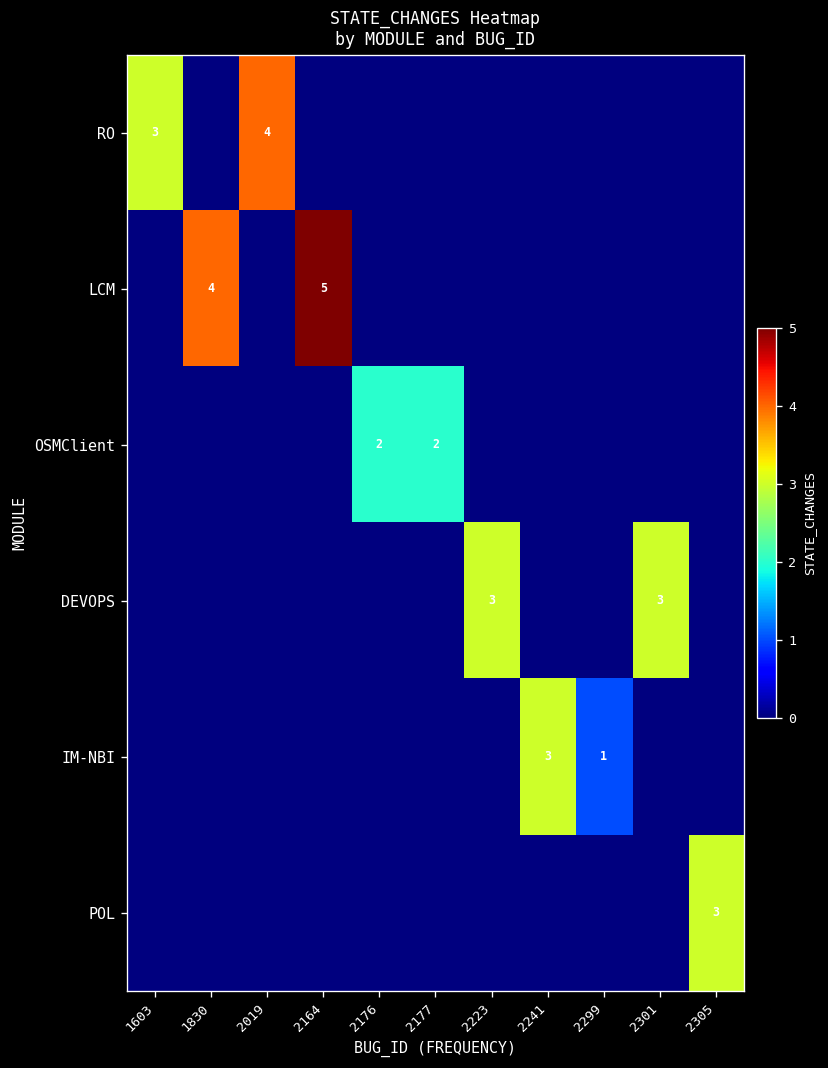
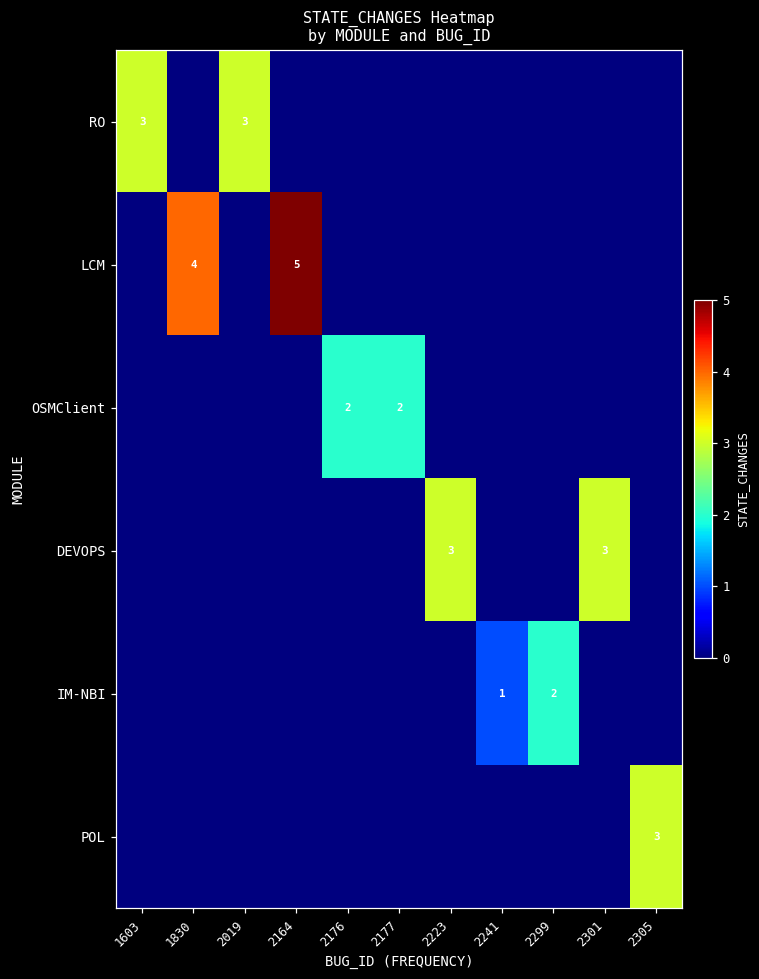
  {
    "RO": {
      "1603": 3,
-     "2019": 4
+     "2019": 3
    },
    "LCM": {
      "1830": 4,
      "2164": 5
    },
    "OSMClient": {
      "2176": 2,
      "2177": 2
    },
    "DEVOPS": {
      "2223": 3,
      "2301": 3
    },
    "IM-NBI": {
-     "2241": 3,
-     "2299": 1
+     "2241": 1,
+     "2299": 2
    },
    "POL": {
      "2305": 3
    }
  }
